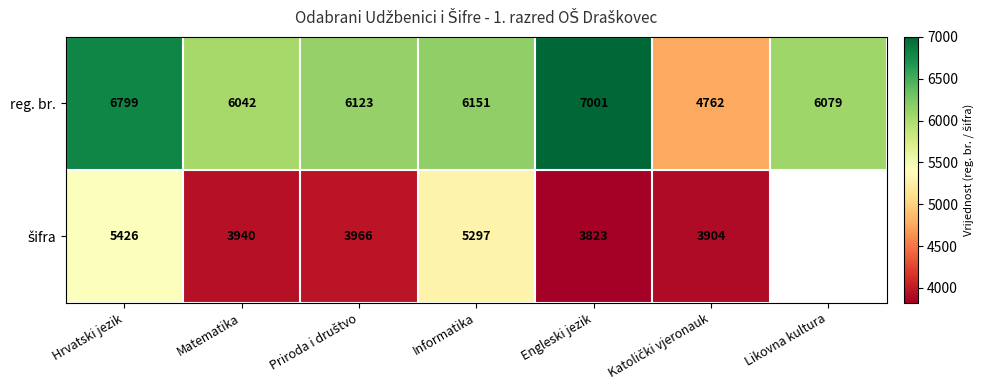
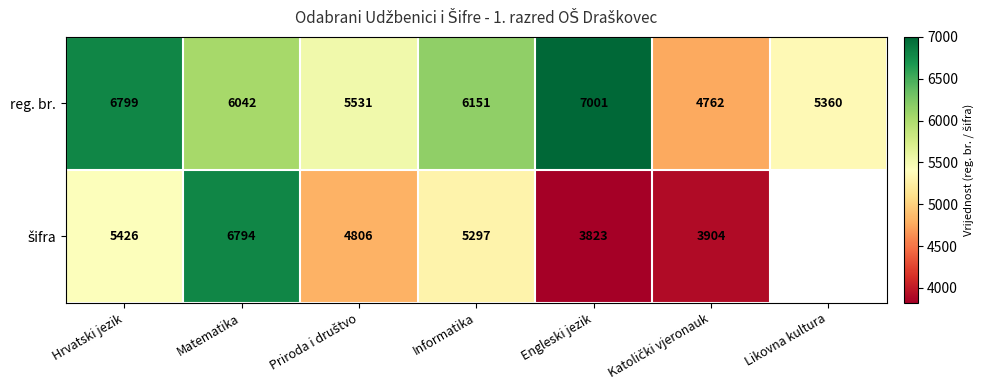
  {
    "reg. br.": {
      "Hrvatski jezik": 6799,
      "Matematika": 6042,
-     "Priroda i društvo": 6123,
+     "Priroda i društvo": 5531,
      "Informatika": 6151,
      "Engleski jezik": 7001,
      "Katolički vjeronauk": 4762,
-     "Likovna kultura": 6079
+     "Likovna kultura": 5360
    },
    "šifra": {
      "Hrvatski jezik": 5426,
-     "Matematika": 3940,
-     "Priroda i društvo": 3966,
+     "Matematika": 6794,
+     "Priroda i društvo": 4806,
      "Informatika": 5297,
      "Engleski jezik": 3823,
      "Katolički vjeronauk": 3904
    }
  }
